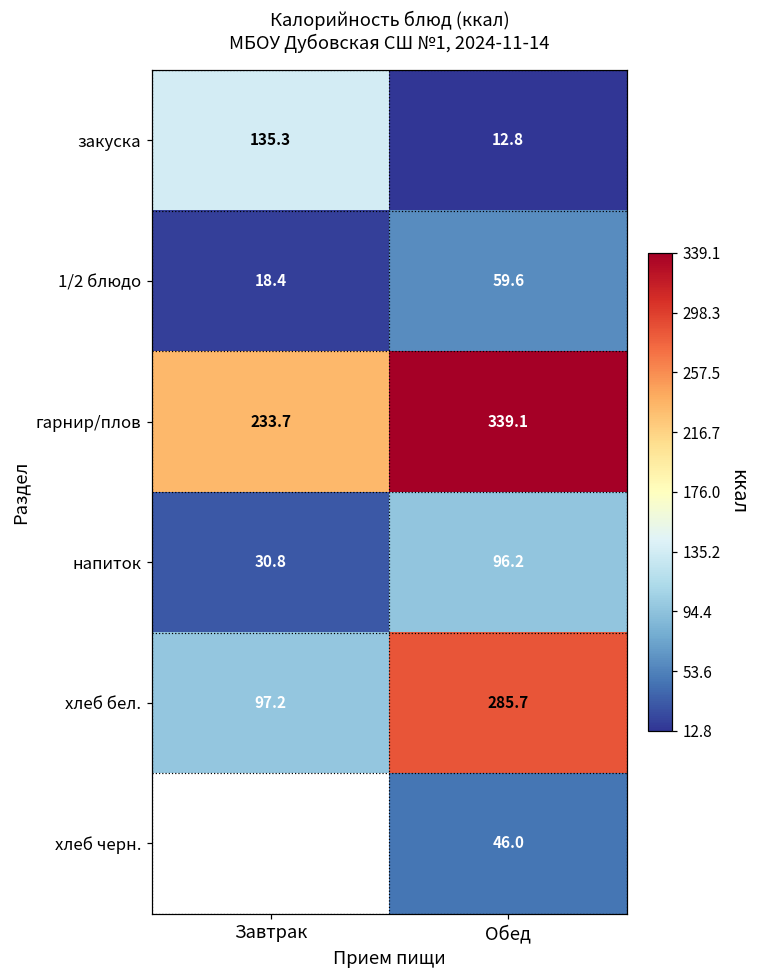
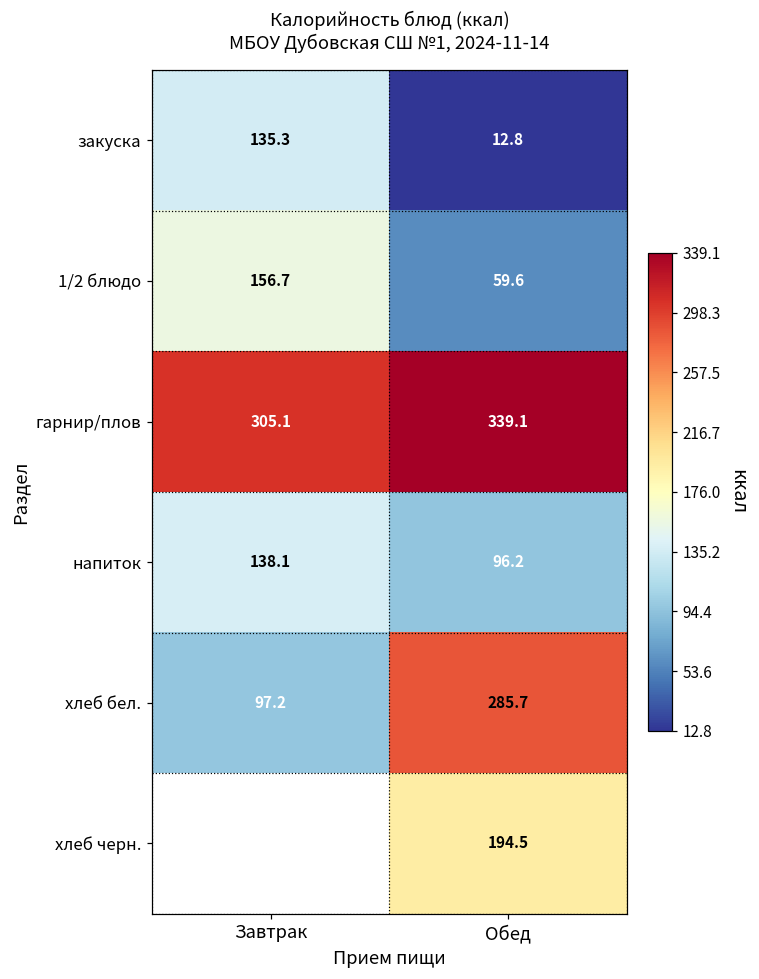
  {
    "закуска": {
      "Завтрак": 135.3,
      "Обед": 12.8
    },
    "1/2 блюдо": {
-     "Завтрак": 18.4,
+     "Завтрак": 156.7,
      "Обед": 59.6
    },
    "гарнир/плов": {
-     "Завтрак": 233.7,
+     "Завтрак": 305.1,
      "Обед": 339.1
    },
    "напиток": {
-     "Завтрак": 30.8,
+     "Завтрак": 138.1,
      "Обед": 96.2
    },
    "хлеб бел.": {
      "Завтрак": 97.2,
      "Обед": 285.7
    },
    "хлеб черн.": {
-     "Обед": 46.0
+     "Обед": 194.5
    }
  }
